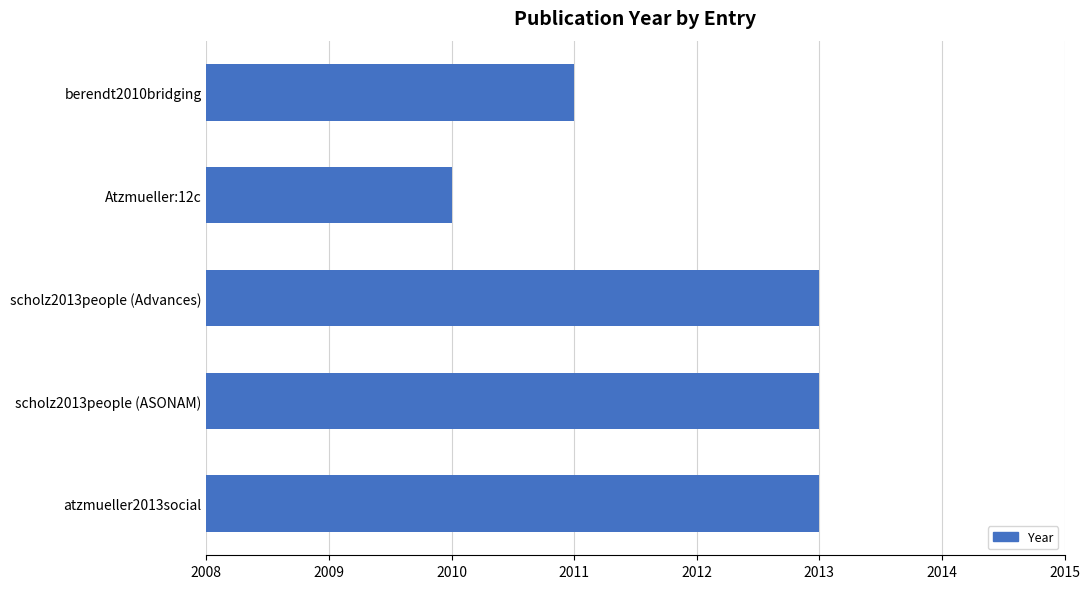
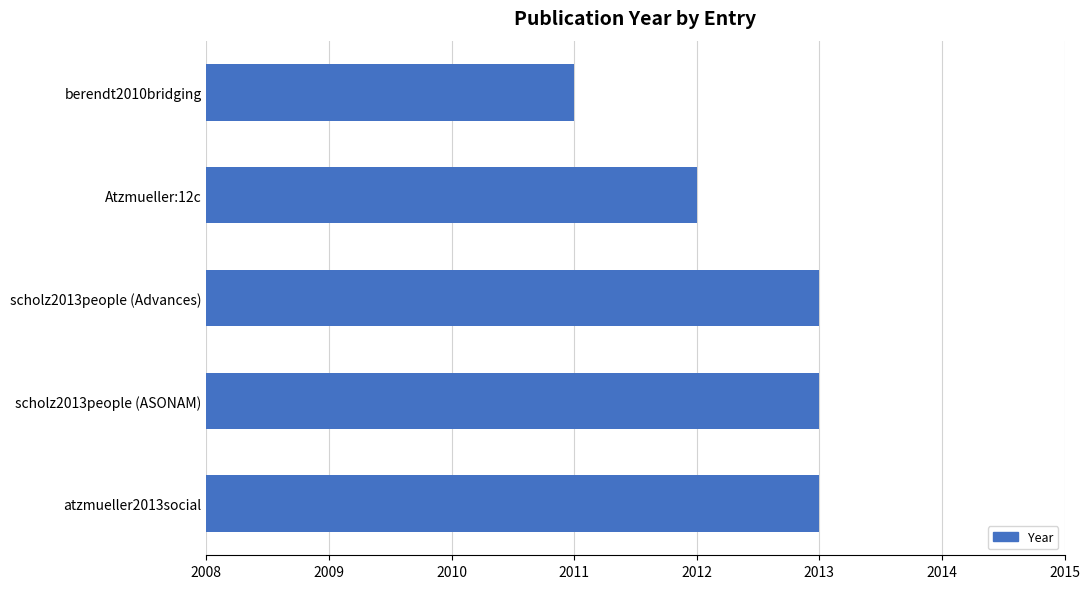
  {
    "berendt2010bridging": 2011,
-   "Atzmueller:12c": 2010,
+   "Atzmueller:12c": 2012,
    "scholz2013people (Advances)": 2013,
    "scholz2013people (ASONAM)": 2013,
    "atzmueller2013social": 2013
  }
